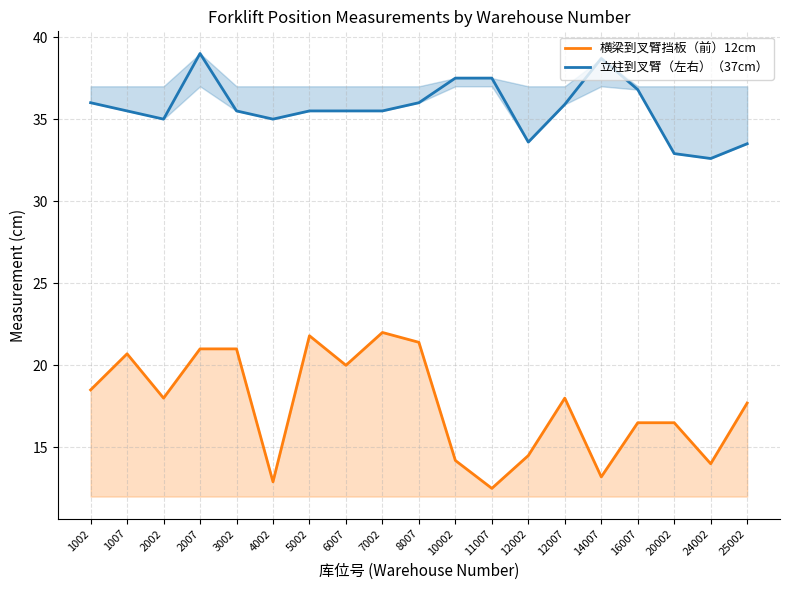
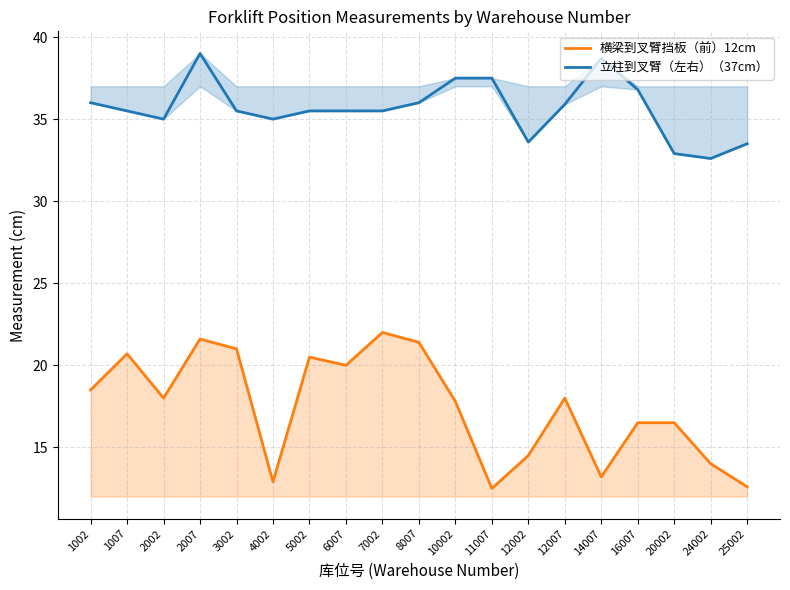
  {
    "横梁到叉臂挡板（前）12cm": {
      "1002": 18.5,
      "1007": 20.7,
      "2002": 18.0,
-     "2007": 21.0,
+     "2007": 21.6,
      "3002": 21.0,
      "4002": 12.9,
-     "5002": 21.8,
+     "5002": 20.5,
      "6007": 20.0,
      "7002": 22.0,
      "8007": 21.4,
-     "10002": 14.2,
+     "10002": 17.8,
      "11007": 12.5,
      "12002": 14.5,
      "12007": 18.0,
      "14007": 13.2,
      "16007": 16.5,
      "20002": 16.5,
      "24002": 14.0,
-     "25002": 17.7
+     "25002": 12.6
    }
  }
